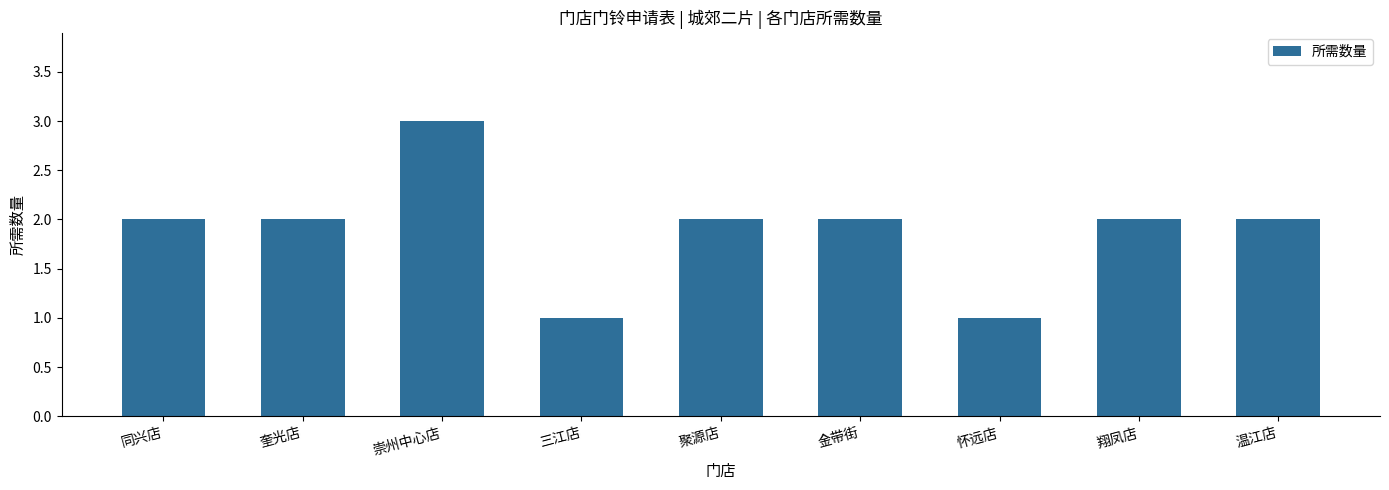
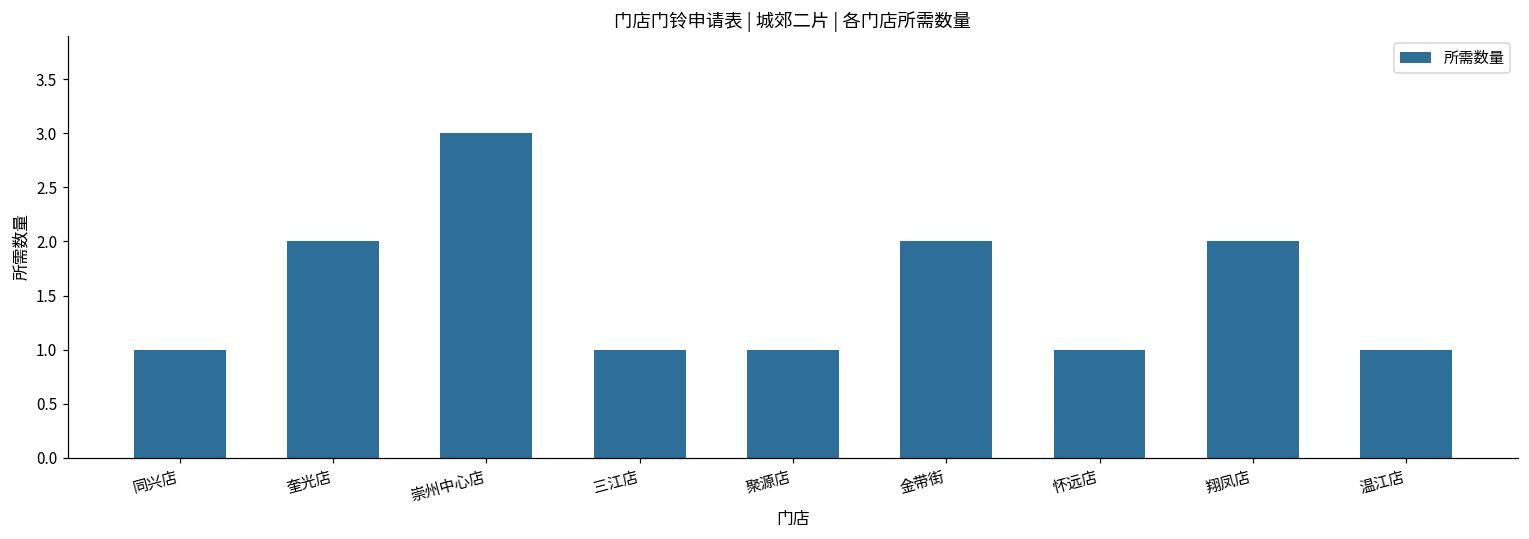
  {
-   "同兴店": 2,
+   "同兴店": 1,
    "奎光店": 2,
    "崇州中心店": 3,
    "三江店": 1,
-   "聚源店": 2,
+   "聚源店": 1,
    "金带街": 2,
    "怀远店": 1,
    "翔凤店": 2,
-   "温江店": 2
+   "温江店": 1
  }
